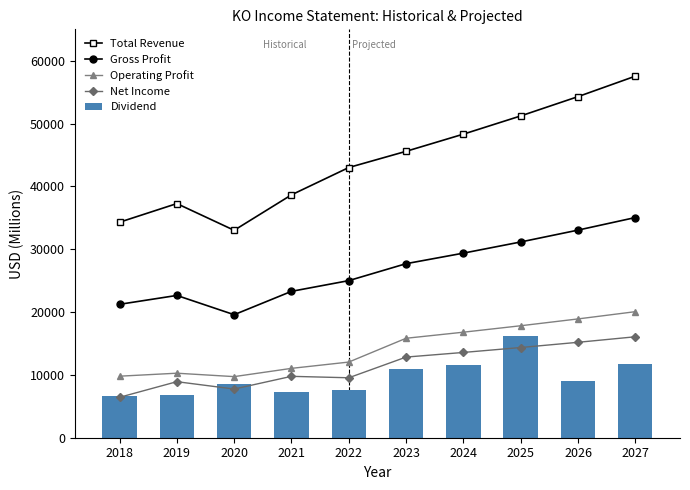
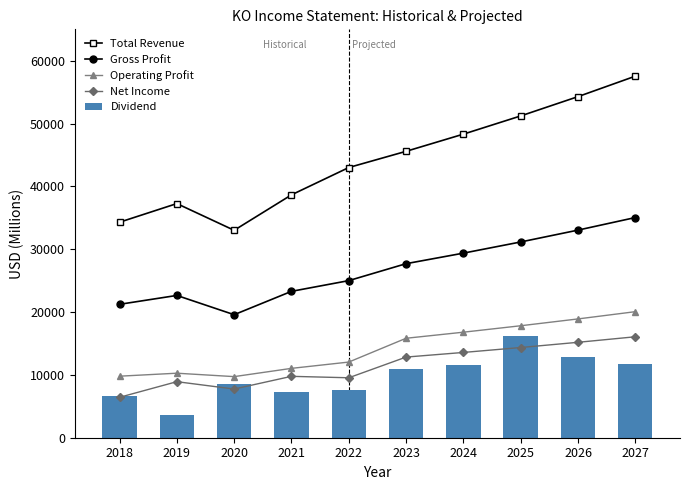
  {
    "Dividend": {
      "2018": 7000,
-     "2019": 7000,
+     "2019": 4000,
      "2020": 9000,
      "2021": 7000,
      "2022": 8000,
      "2023": 11000,
      "2024": 12000,
      "2025": 16000,
-     "2026": 9000,
+     "2026": 13000,
      "2027": 12000
    }
  }
